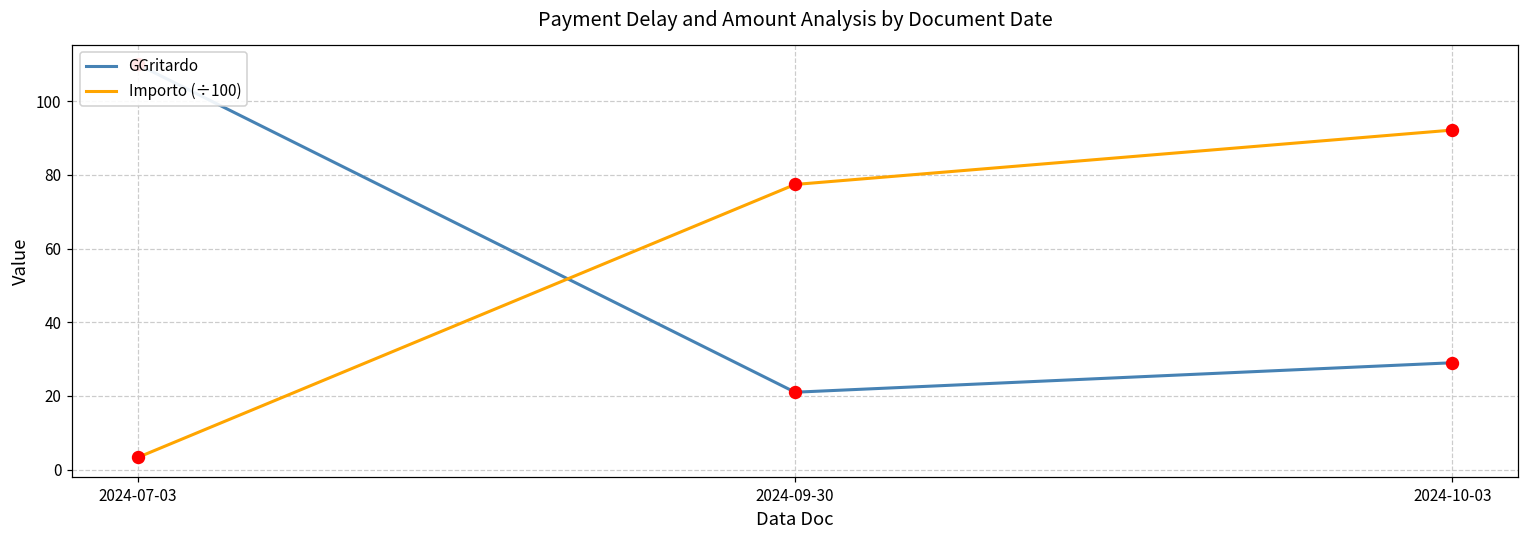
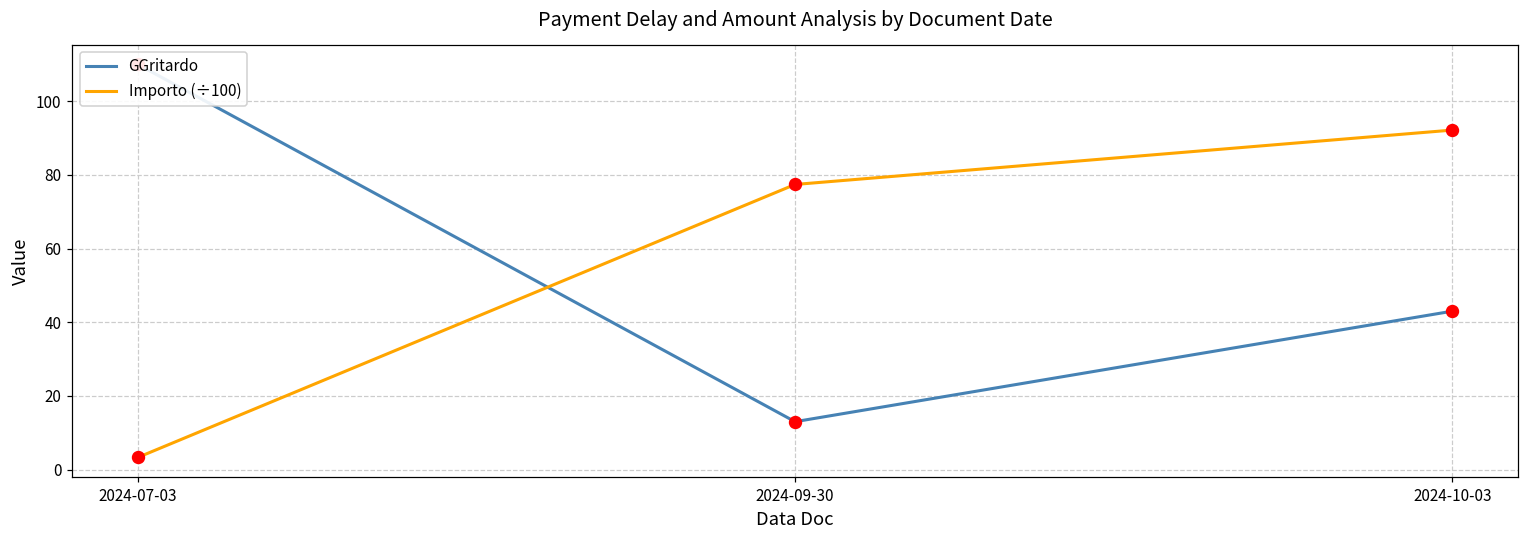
  {
    "GGritardo": {
-     "2024-09-30": 21,
-     "2024-10-03": 29
+     "2024-09-30": 13,
+     "2024-10-03": 43
    },
    "Importo (÷100)": {
      "2024-07-03": 3,
      "2024-09-30": 77,
      "2024-10-03": 92
    }
  }
